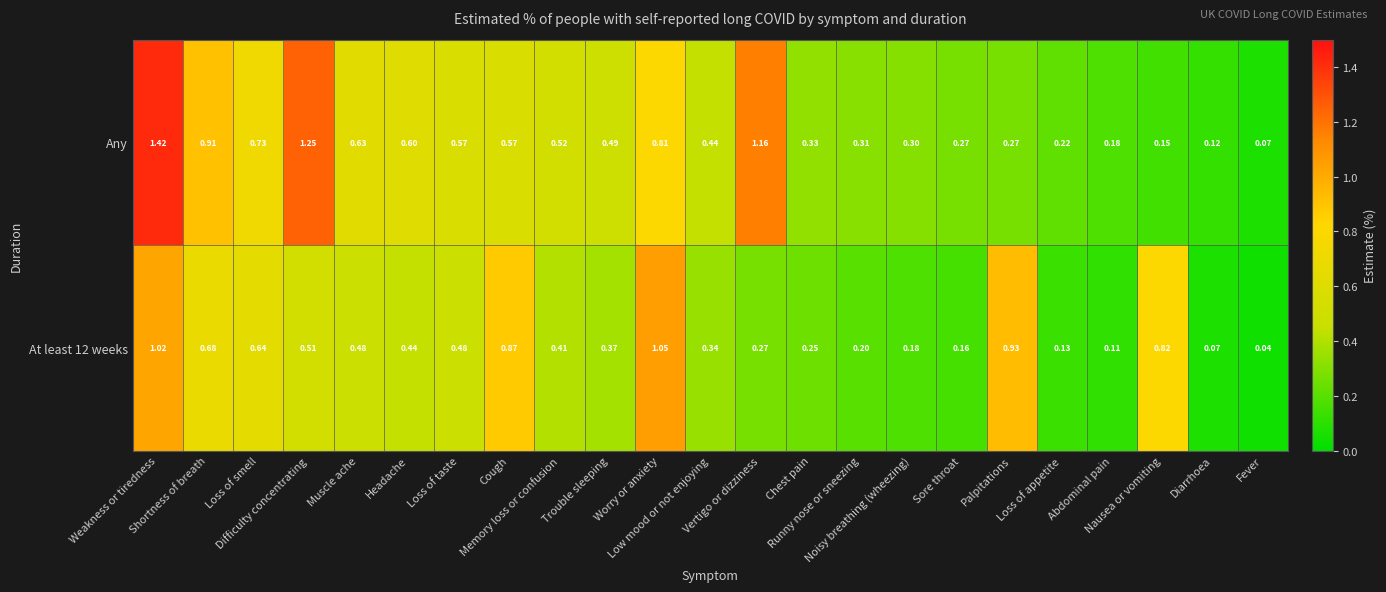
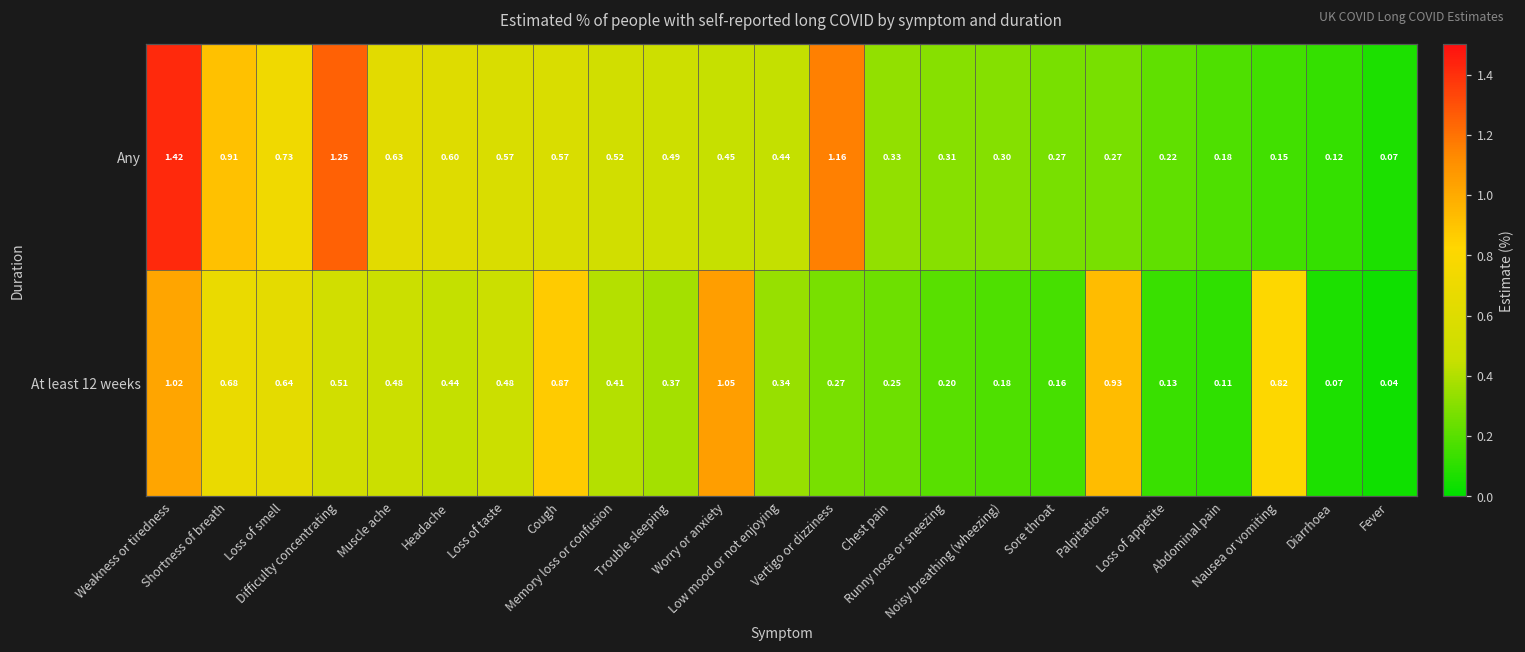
  {
    "Any": {
      "Weakness or tiredness": 1.42,
      "Shortness of breath": 0.91,
      "Loss of smell": 0.73,
      "Difficulty concentrating": 1.25,
      "Muscle ache": 0.63,
      "Headache": 0.60,
      "Loss of taste": 0.57,
      "Cough": 0.57,
      "Memory loss or confusion": 0.52,
      "Trouble sleeping": 0.49,
-     "Worry or anxiety": 0.81,
+     "Worry or anxiety": 0.45,
      "Low mood or not enjoying": 0.44,
      "Vertigo or dizziness": 1.16,
      "Chest pain": 0.33,
      "Runny nose or sneezing": 0.31,
      "Noisy breathing (wheezing)": 0.30,
      "Sore throat": 0.27,
      "Palpitations": 0.27,
      "Loss of appetite": 0.22,
      "Abdominal pain": 0.18,
      "Nausea or vomiting": 0.15,
      "Diarrhoea": 0.12,
      "Fever": 0.07
    },
    "At least 12 weeks": {
      "Weakness or tiredness": 1.02,
      "Shortness of breath": 0.68,
      "Loss of smell": 0.64,
      "Difficulty concentrating": 0.51,
      "Muscle ache": 0.48,
      "Headache": 0.44,
      "Loss of taste": 0.48,
      "Cough": 0.87,
      "Memory loss or confusion": 0.41,
      "Trouble sleeping": 0.37,
      "Worry or anxiety": 1.05,
      "Low mood or not enjoying": 0.34,
      "Vertigo or dizziness": 0.27,
      "Chest pain": 0.25,
      "Runny nose or sneezing": 0.20,
      "Noisy breathing (wheezing)": 0.18,
      "Sore throat": 0.16,
      "Palpitations": 0.93,
      "Loss of appetite": 0.13,
      "Abdominal pain": 0.11,
      "Nausea or vomiting": 0.82,
      "Diarrhoea": 0.07,
      "Fever": 0.04
    }
  }
